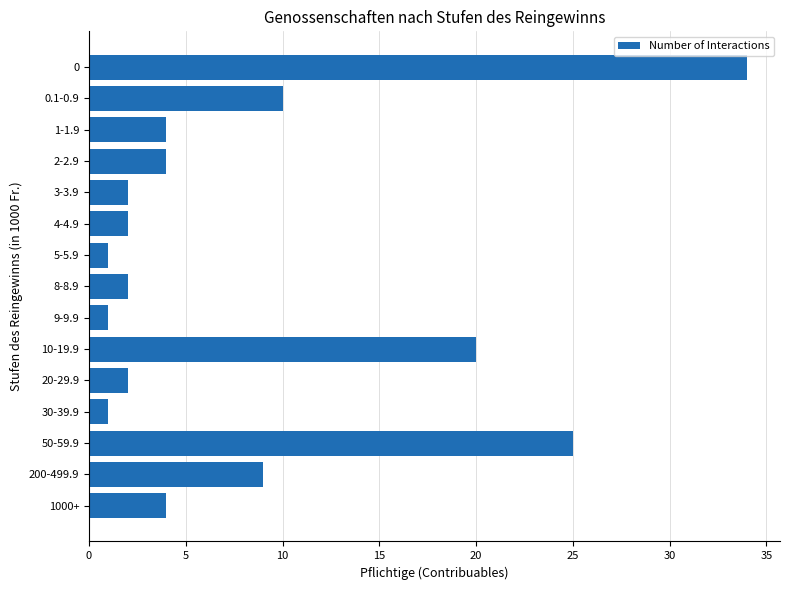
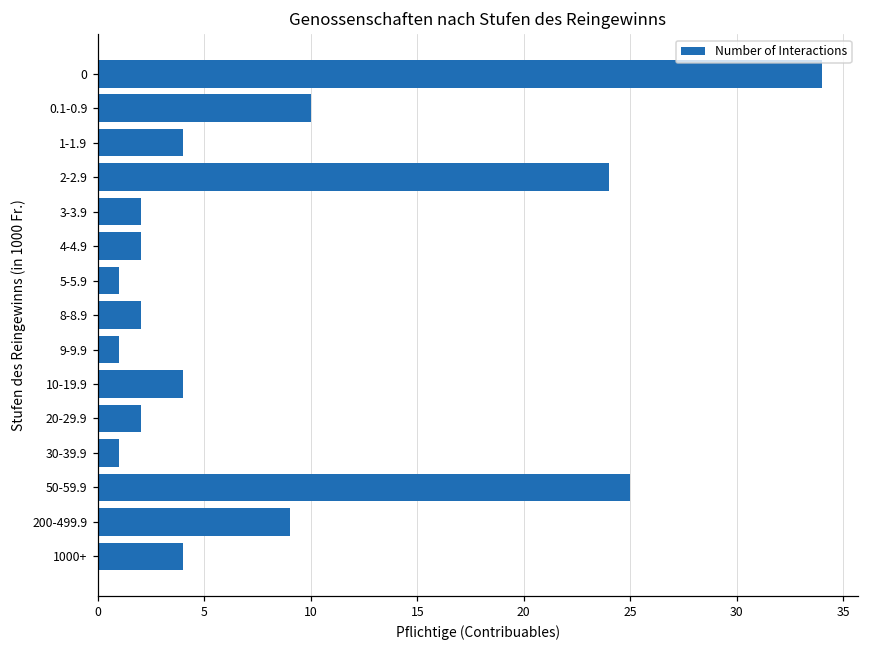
  {
    "0": 34,
    "0.1-0.9": 10,
    "1-1.9": 4,
-   "2-2.9": 4,
+   "2-2.9": 24,
    "3-3.9": 2,
    "4-4.9": 2,
    "5-5.9": 1,
    "8-8.9": 2,
    "9-9.9": 1,
-   "10-19.9": 20,
+   "10-19.9": 4,
    "20-29.9": 2,
    "30-39.9": 1,
    "50-59.9": 25,
    "200-499.9": 9,
    "1000+": 4
  }
